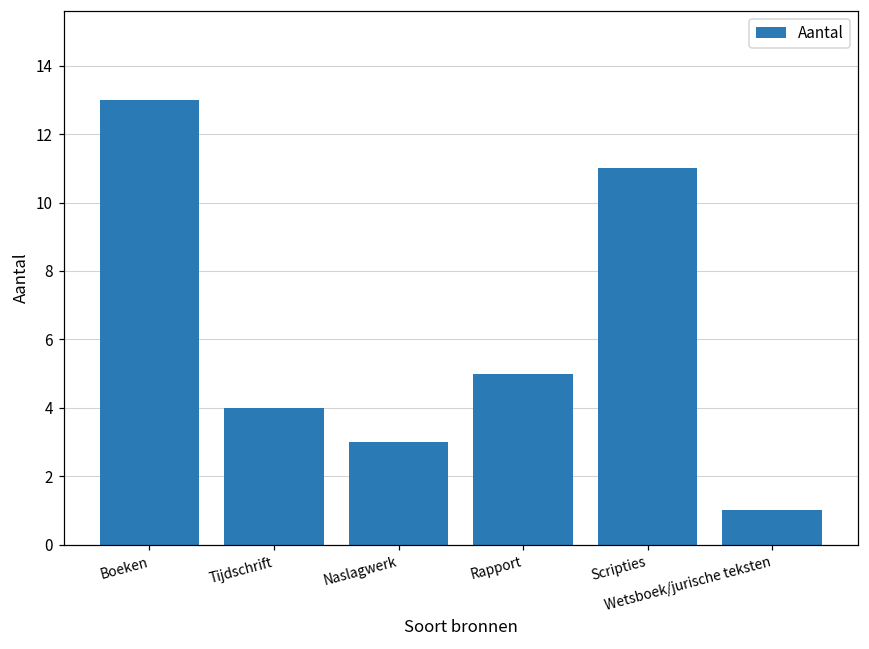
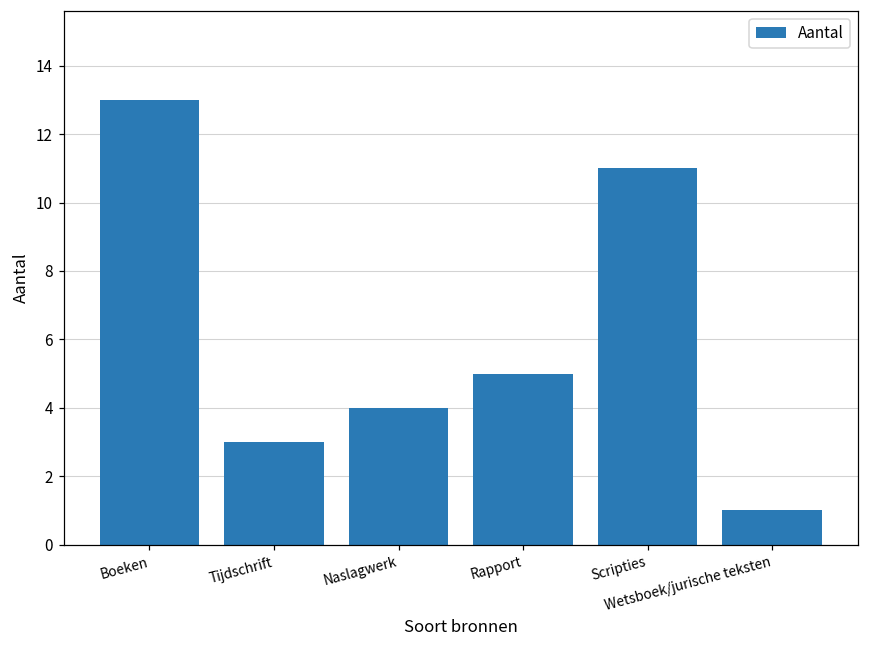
  {
    "Boeken": 13,
-   "Tijdschrift": 4,
-   "Naslagwerk": 3,
+   "Tijdschrift": 3,
+   "Naslagwerk": 4,
    "Rapport": 5,
    "Scripties": 11,
    "Wetsboek/jurische teksten": 1
  }
